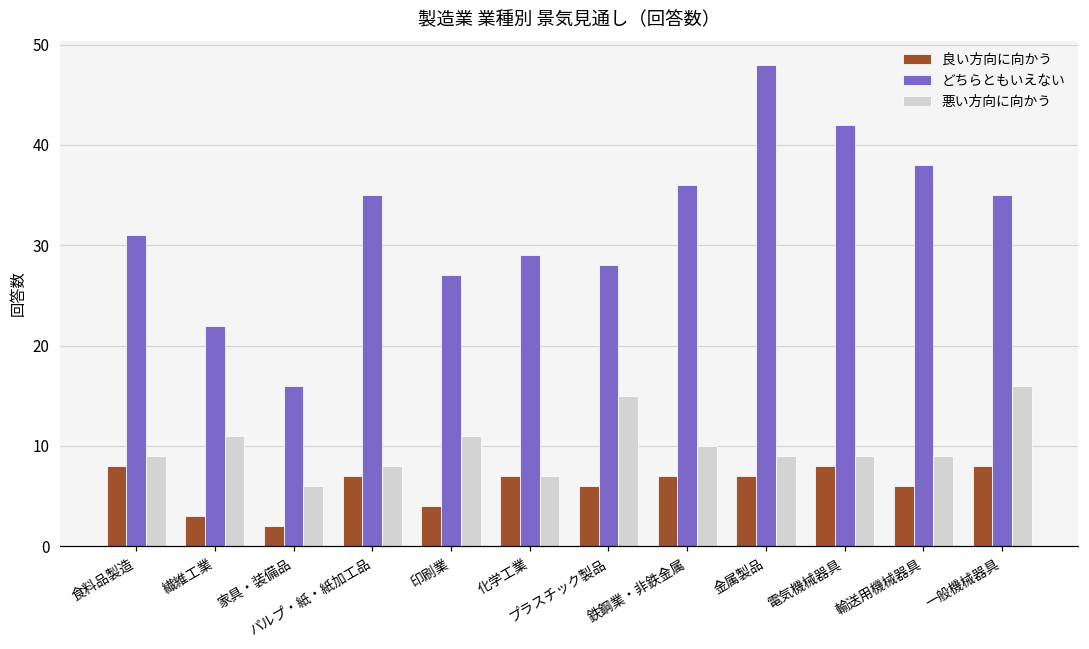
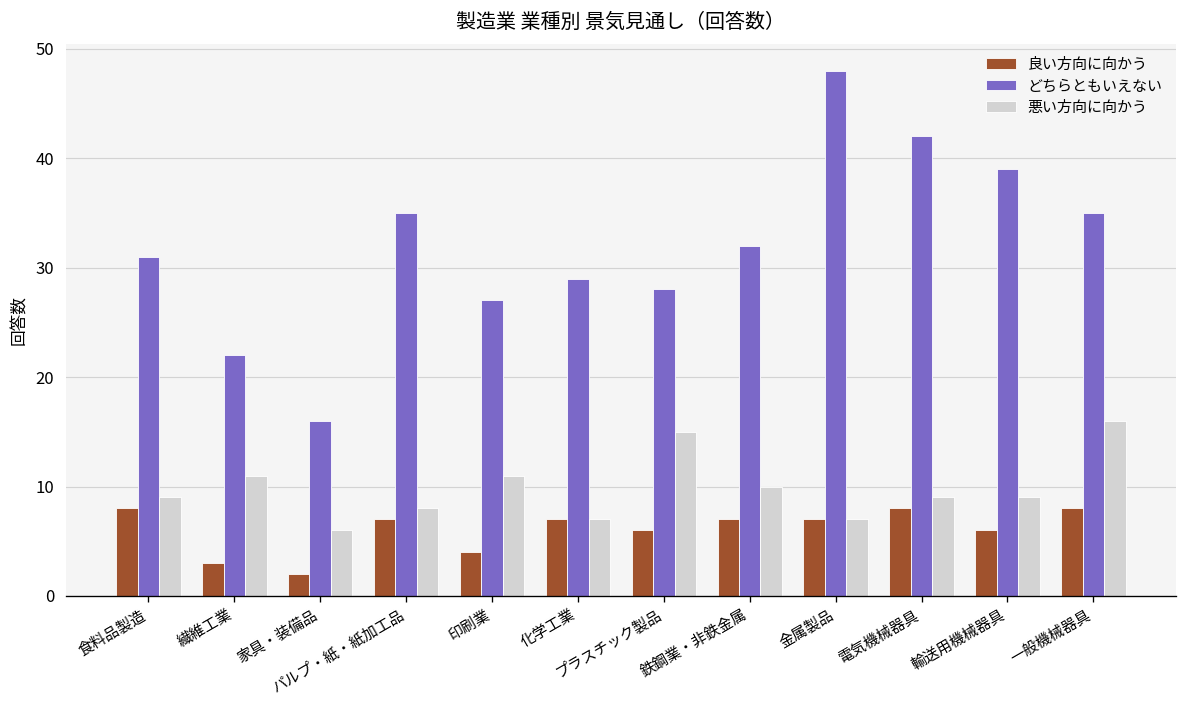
  {
    "良い方向に向かう": {
      "食料品製造": 8,
      "繊維工業": 3,
      "家具・装備品": 2,
      "パルプ・紙・紙加工品": 7,
      "印刷業": 4,
      "化学工業": 7,
      "プラスチック製品": 6,
      "鉄鋼業・非鉄金属": 7,
      "金属製品": 7,
      "電気機械器具": 8,
      "輸送用機械器具": 6,
      "一般機械器具": 8
    },
    "どちらともいえない": {
      "食料品製造": 31,
      "繊維工業": 22,
      "家具・装備品": 16,
      "パルプ・紙・紙加工品": 35,
      "印刷業": 27,
      "化学工業": 29,
      "プラスチック製品": 28,
-     "鉄鋼業・非鉄金属": 36,
+     "鉄鋼業・非鉄金属": 32,
      "金属製品": 48,
      "電気機械器具": 42,
-     "輸送用機械器具": 38,
+     "輸送用機械器具": 39,
      "一般機械器具": 35
    },
    "悪い方向に向かう": {
      "食料品製造": 9,
      "繊維工業": 11,
      "家具・装備品": 6,
      "パルプ・紙・紙加工品": 8,
      "印刷業": 11,
      "化学工業": 7,
      "プラスチック製品": 15,
      "鉄鋼業・非鉄金属": 10,
-     "金属製品": 9,
+     "金属製品": 7,
      "電気機械器具": 9,
      "輸送用機械器具": 9,
      "一般機械器具": 16
    }
  }
